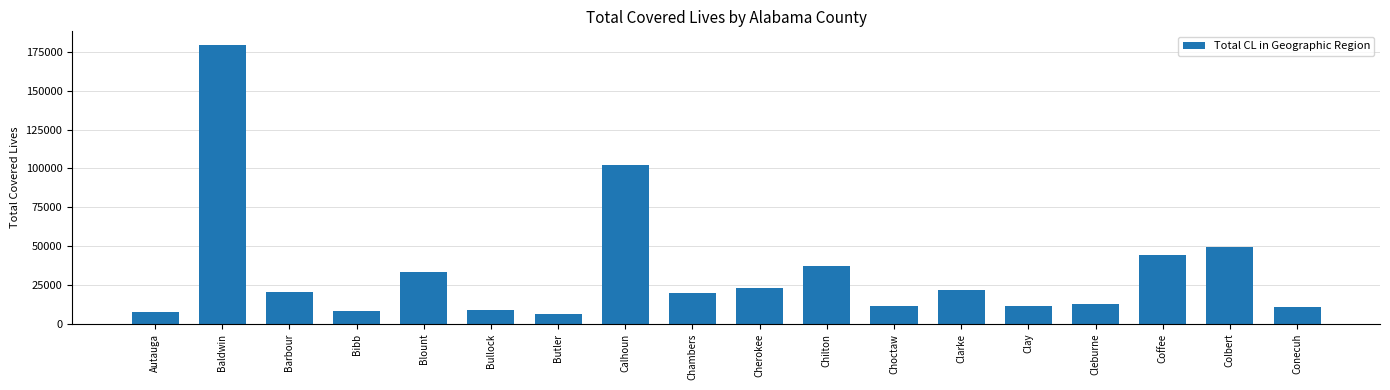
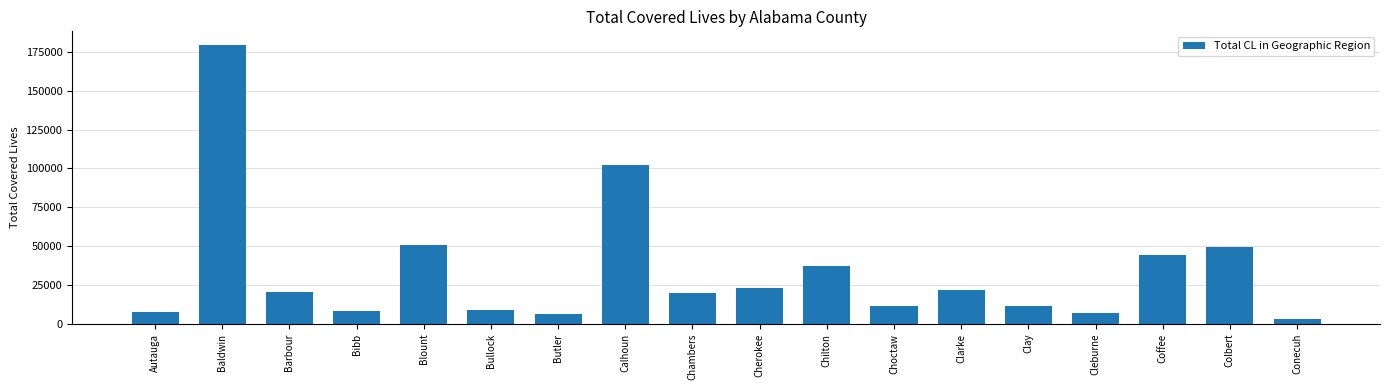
  {
    "Autauga": 8000,
    "Baldwin": 179000,
    "Barbour": 20000,
    "Bibb": 8000,
-   "Blount": 33000,
+   "Blount": 51000,
    "Bullock": 9000,
    "Butler": 7000,
    "Calhoun": 102000,
    "Chambers": 20000,
    "Cherokee": 23000,
    "Chilton": 37000,
    "Choctaw": 12000,
    "Clarke": 22000,
    "Clay": 11000,
-   "Cleburne": 13000,
+   "Cleburne": 7000,
    "Coffee": 44000,
    "Colbert": 49000,
-   "Conecuh": 11000
+   "Conecuh": 3000
  }
